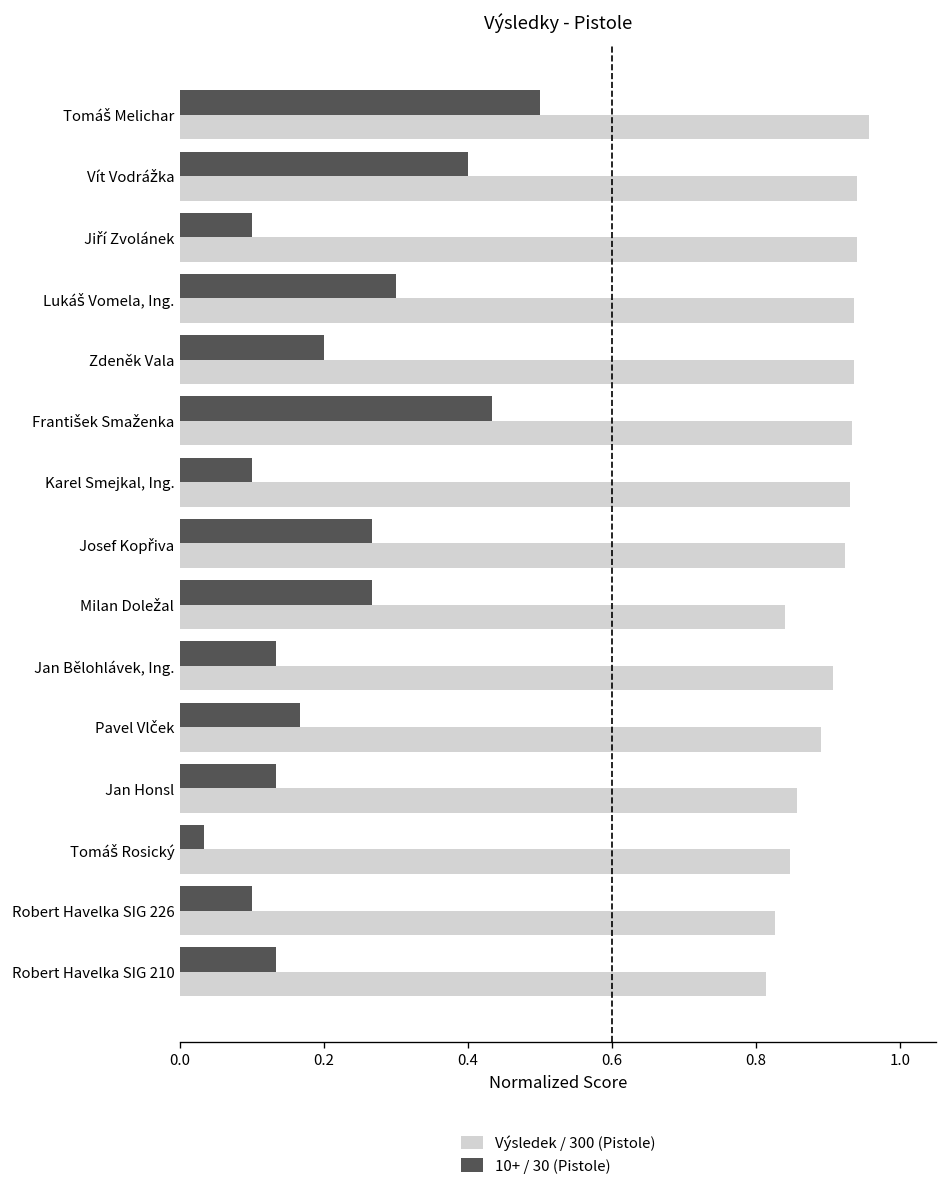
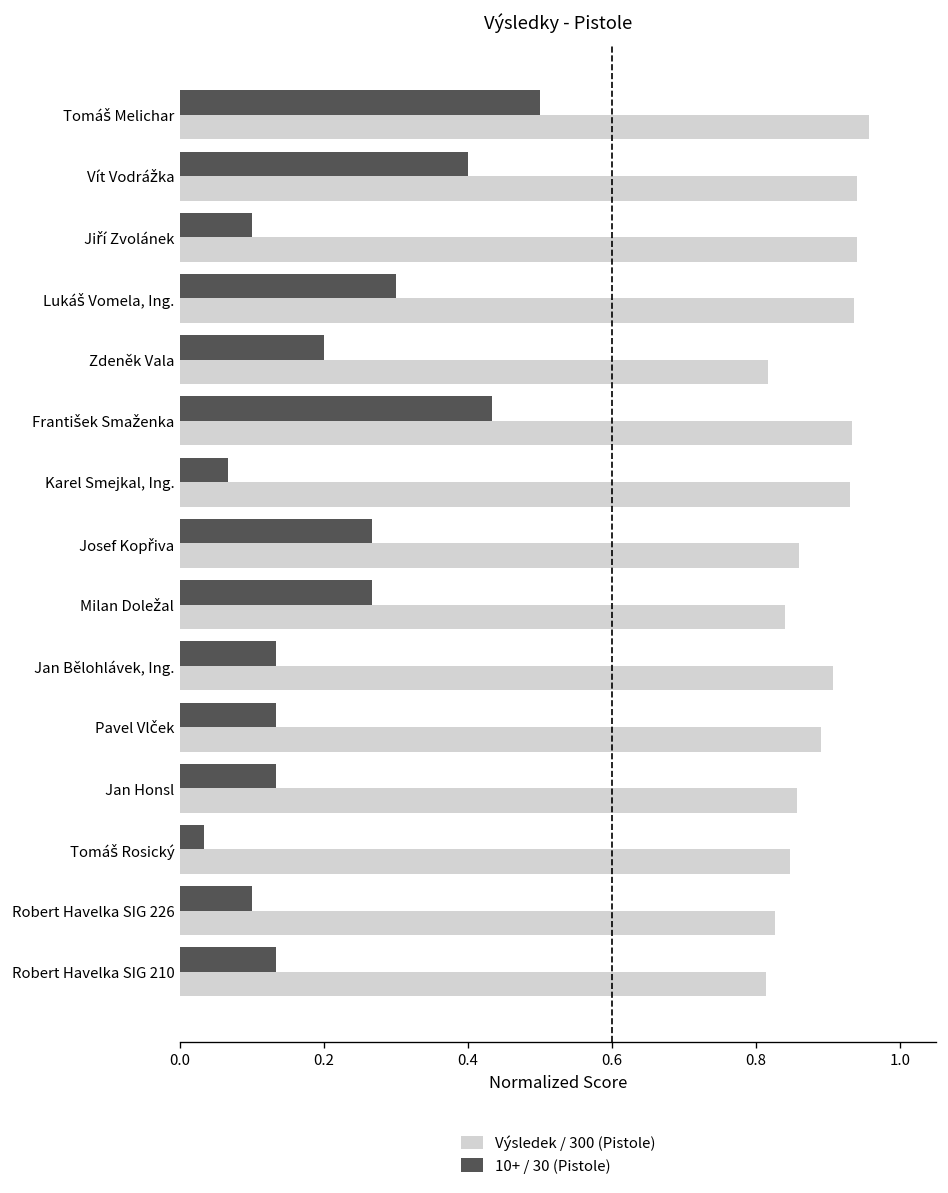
  {
    "Výsledek / 300 (Pistole)": {
      "Tomáš Melichar": 0.96,
      "Vít Vodrážka": 0.94,
      "Jiří Zvolánek": 0.94,
      "Lukáš Vomela, Ing.": 0.94,
-     "Zdeněk Vala": 0.94,
+     "Zdeněk Vala": 0.82,
      "František Smaženka": 0.93,
      "Karel Smejkal, Ing.": 0.93,
-     "Josef Kopřiva": 0.92,
+     "Josef Kopřiva": 0.86,
      "Milan Doležal": 0.84,
      "Jan Bělohlávek, Ing.": 0.91,
      "Pavel Vlček": 0.89,
      "Jan Honsl": 0.86,
      "Tomáš Rosický": 0.85,
      "Robert Havelka SIG 226": 0.83,
      "Robert Havelka SIG 210": 0.81
    },
    "10+ / 30 (Pistole)": {
      "Tomáš Melichar": 0.50,
      "Vít Vodrážka": 0.40,
      "Jiří Zvolánek": 0.10,
      "Lukáš Vomela, Ing.": 0.30,
      "Zdeněk Vala": 0.20,
      "František Smaženka": 0.43,
-     "Karel Smejkal, Ing.": 0.10,
+     "Karel Smejkal, Ing.": 0.07,
      "Josef Kopřiva": 0.27,
      "Milan Doležal": 0.27,
      "Jan Bělohlávek, Ing.": 0.13,
-     "Pavel Vlček": 0.17,
+     "Pavel Vlček": 0.13,
      "Jan Honsl": 0.13,
      "Tomáš Rosický": 0.03,
      "Robert Havelka SIG 226": 0.10,
      "Robert Havelka SIG 210": 0.13
    }
  }
